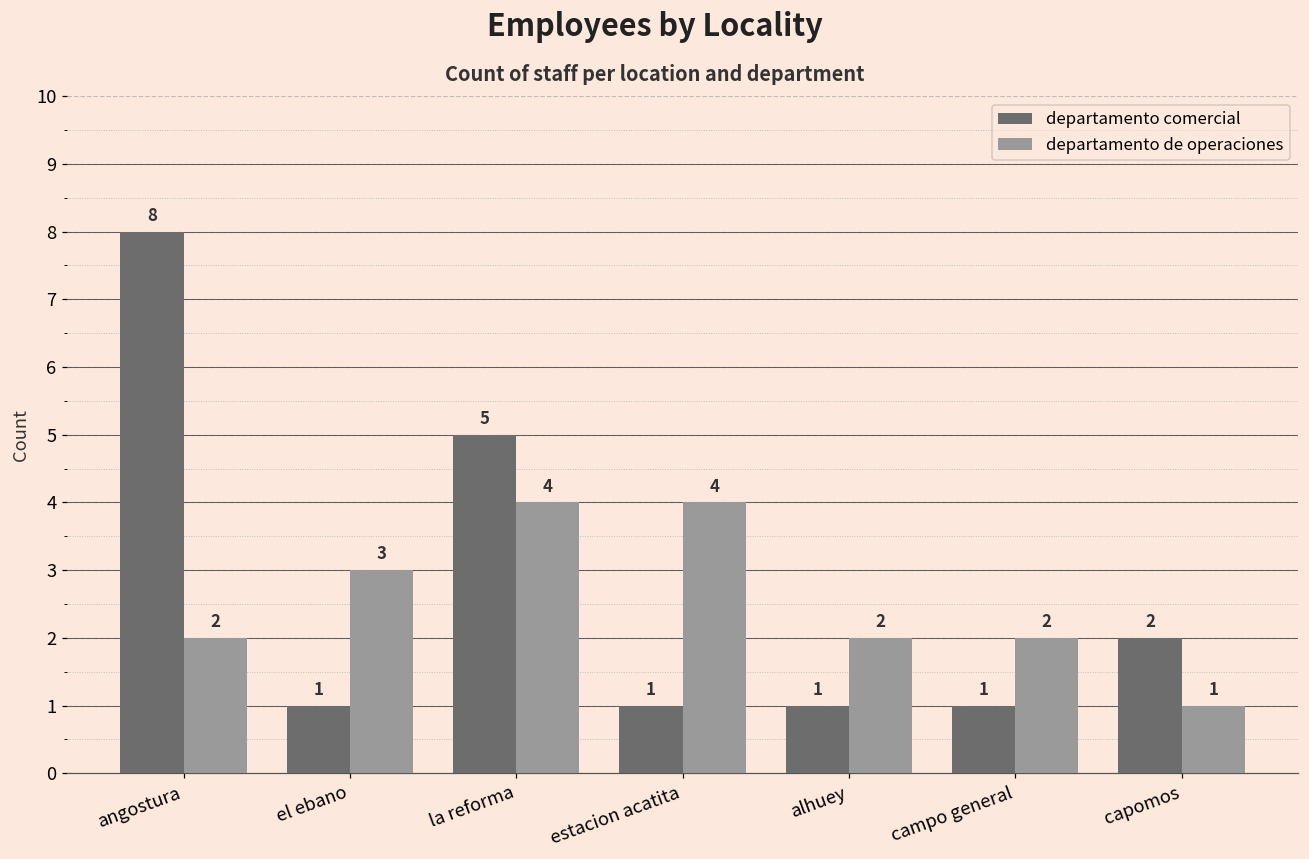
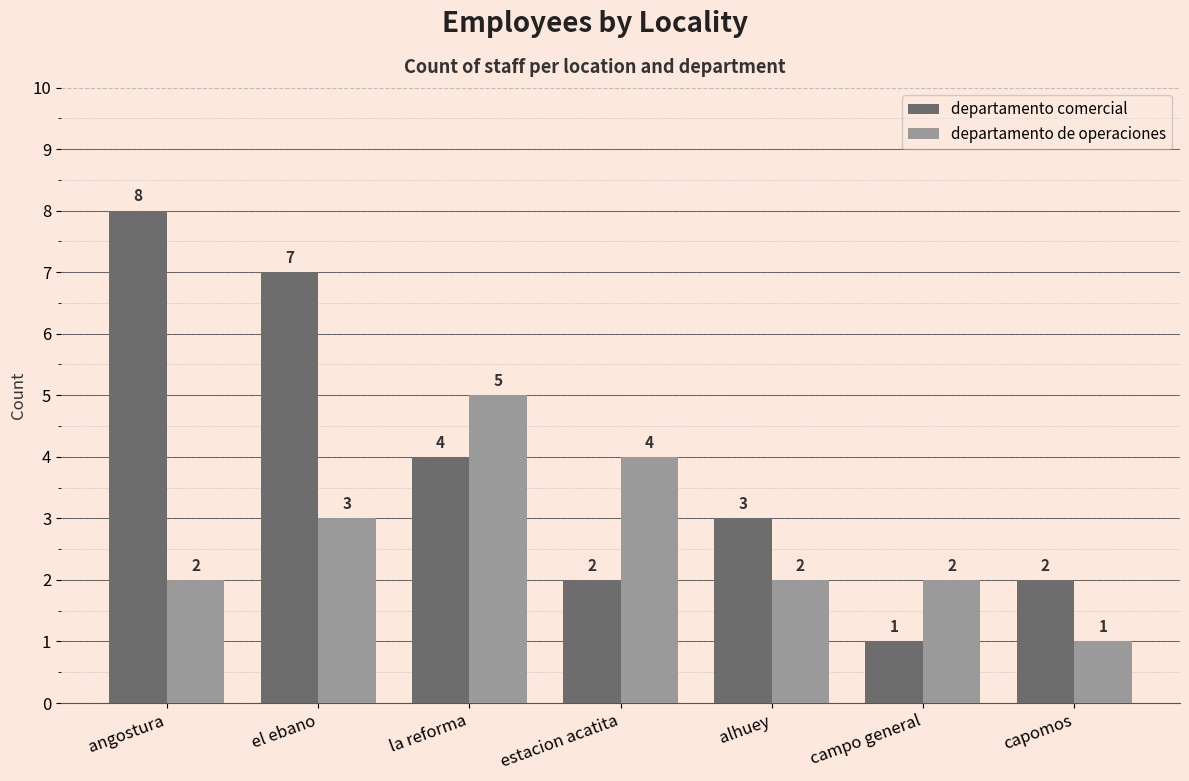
  {
    "departamento comercial": {
      "angostura": 8,
-     "el ebano": 1,
-     "la reforma": 5,
-     "estacion acatita": 1,
-     "alhuey": 1,
+     "el ebano": 7,
+     "la reforma": 4,
+     "estacion acatita": 2,
+     "alhuey": 3,
      "campo general": 1,
      "capomos": 2
    },
    "departamento de operaciones": {
      "angostura": 2,
      "el ebano": 3,
-     "la reforma": 4,
+     "la reforma": 5,
      "estacion acatita": 4,
      "alhuey": 2,
      "campo general": 2,
      "capomos": 1
    }
  }
